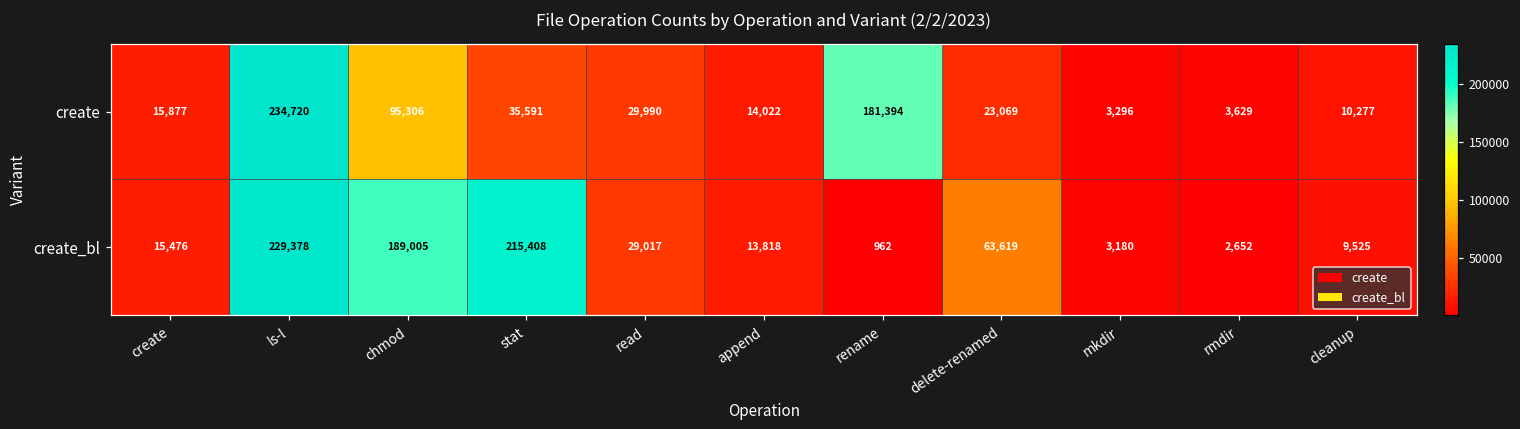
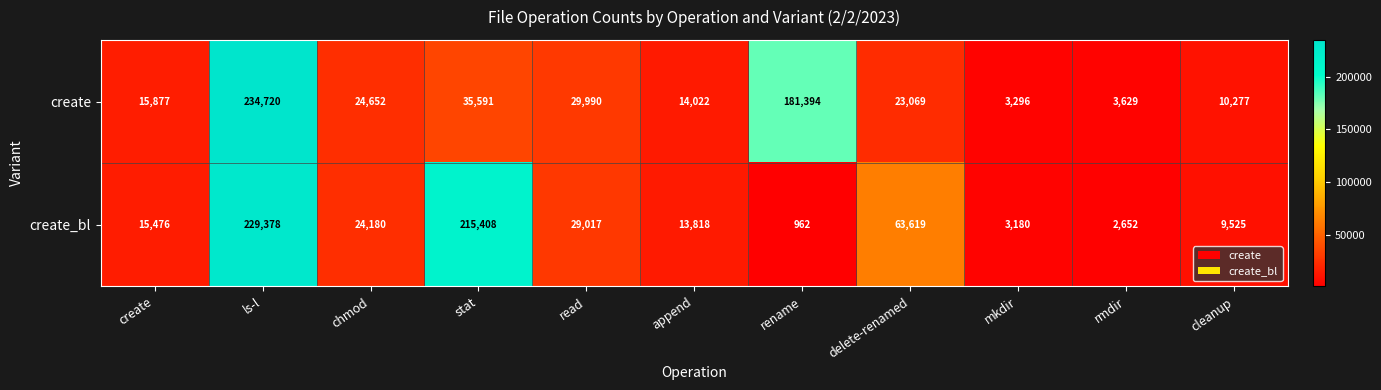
  {
    "create": {
      "create": "15,877",
      "ls-l": "234,720",
-     "chmod": "95,306",
+     "chmod": "24,652",
      "stat": "35,591",
      "read": "29,990",
      "append": "14,022",
      "rename": "181,394",
      "delete-renamed": "23,069",
      "mkdir": "3,296",
      "rmdir": "3,629",
      "cleanup": "10,277"
    },
    "create_bl": {
      "create": "15,476",
      "ls-l": "229,378",
-     "chmod": "189,005",
+     "chmod": "24,180",
      "stat": "215,408",
      "read": "29,017",
      "append": "13,818",
      "rename": "962",
      "delete-renamed": "63,619",
      "mkdir": "3,180",
      "rmdir": "2,652",
      "cleanup": "9,525"
    }
  }
